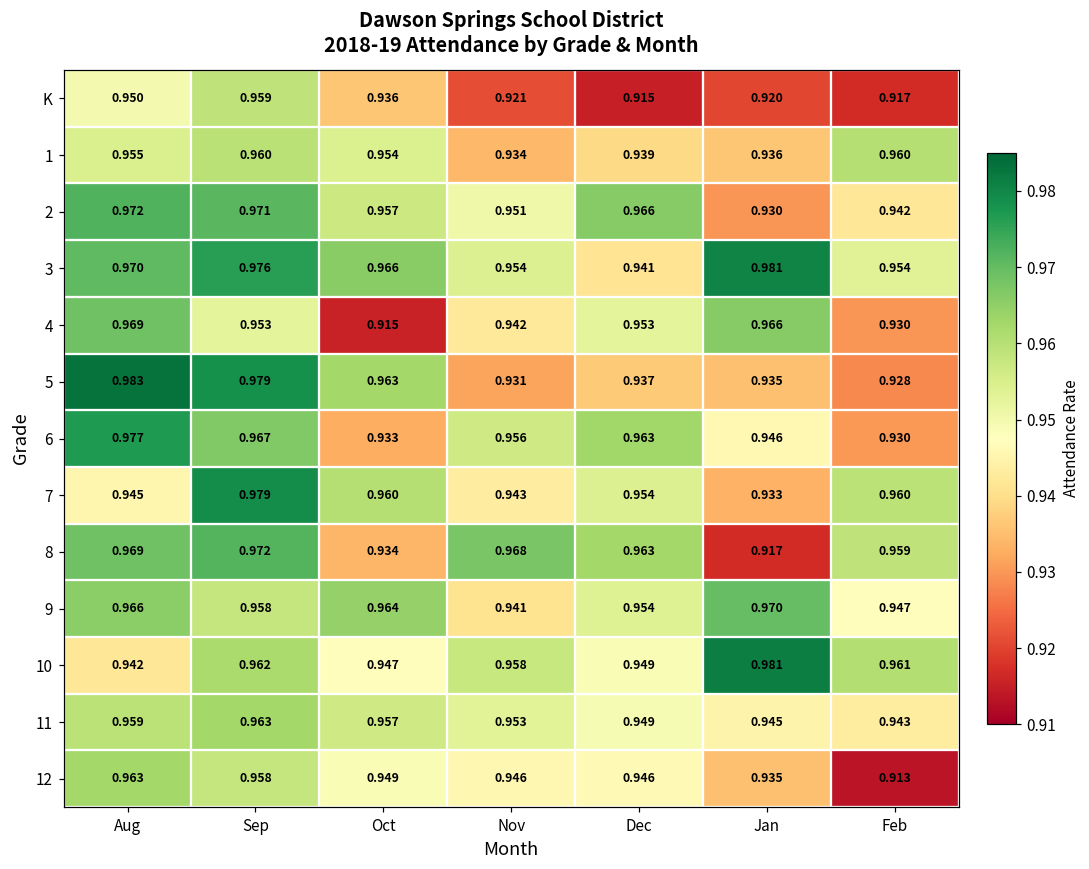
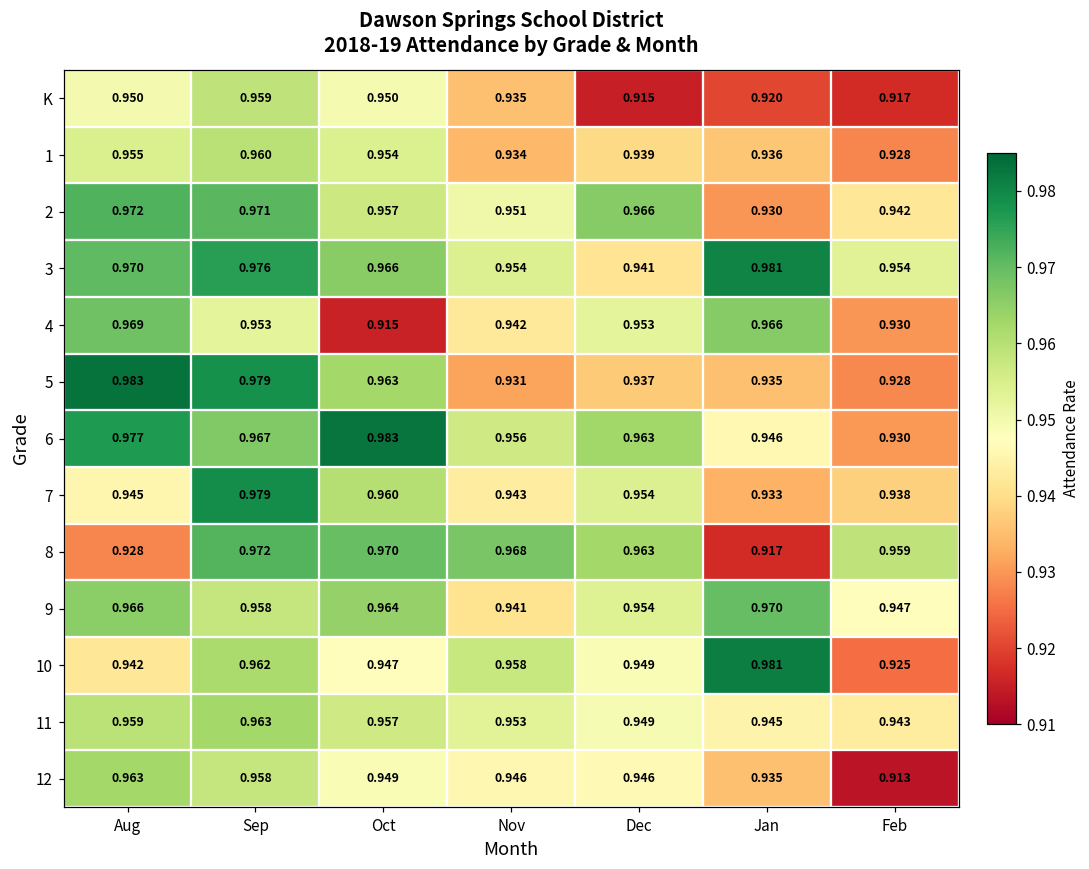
  {
    "K": {
      "Aug": 0.950,
      "Sep": 0.959,
-     "Oct": 0.936,
-     "Nov": 0.921,
+     "Oct": 0.950,
+     "Nov": 0.935,
      "Dec": 0.915,
      "Jan": 0.920,
      "Feb": 0.917
    },
    "1": {
      "Aug": 0.955,
      "Sep": 0.960,
      "Oct": 0.954,
      "Nov": 0.934,
      "Dec": 0.939,
      "Jan": 0.936,
-     "Feb": 0.960
+     "Feb": 0.928
    },
    "2": {
      "Aug": 0.972,
      "Sep": 0.971,
      "Oct": 0.957,
      "Nov": 0.951,
      "Dec": 0.966,
      "Jan": 0.930,
      "Feb": 0.942
    },
    "3": {
      "Aug": 0.970,
      "Sep": 0.976,
      "Oct": 0.966,
      "Nov": 0.954,
      "Dec": 0.941,
      "Jan": 0.981,
      "Feb": 0.954
    },
    "4": {
      "Aug": 0.969,
      "Sep": 0.953,
      "Oct": 0.915,
      "Nov": 0.942,
      "Dec": 0.953,
      "Jan": 0.966,
      "Feb": 0.930
    },
    "5": {
      "Aug": 0.983,
      "Sep": 0.979,
      "Oct": 0.963,
      "Nov": 0.931,
      "Dec": 0.937,
      "Jan": 0.935,
      "Feb": 0.928
    },
    "6": {
      "Aug": 0.977,
      "Sep": 0.967,
-     "Oct": 0.933,
+     "Oct": 0.983,
      "Nov": 0.956,
      "Dec": 0.963,
      "Jan": 0.946,
      "Feb": 0.930
    },
    "7": {
      "Aug": 0.945,
      "Sep": 0.979,
      "Oct": 0.960,
      "Nov": 0.943,
      "Dec": 0.954,
      "Jan": 0.933,
-     "Feb": 0.960
+     "Feb": 0.938
    },
    "8": {
-     "Aug": 0.969,
+     "Aug": 0.928,
      "Sep": 0.972,
-     "Oct": 0.934,
+     "Oct": 0.970,
      "Nov": 0.968,
      "Dec": 0.963,
      "Jan": 0.917,
      "Feb": 0.959
    },
    "9": {
      "Aug": 0.966,
      "Sep": 0.958,
      "Oct": 0.964,
      "Nov": 0.941,
      "Dec": 0.954,
      "Jan": 0.970,
      "Feb": 0.947
    },
    "10": {
      "Aug": 0.942,
      "Sep": 0.962,
      "Oct": 0.947,
      "Nov": 0.958,
      "Dec": 0.949,
      "Jan": 0.981,
-     "Feb": 0.961
+     "Feb": 0.925
    },
    "11": {
      "Aug": 0.959,
      "Sep": 0.963,
      "Oct": 0.957,
      "Nov": 0.953,
      "Dec": 0.949,
      "Jan": 0.945,
      "Feb": 0.943
    },
    "12": {
      "Aug": 0.963,
      "Sep": 0.958,
      "Oct": 0.949,
      "Nov": 0.946,
      "Dec": 0.946,
      "Jan": 0.935,
      "Feb": 0.913
    }
  }
